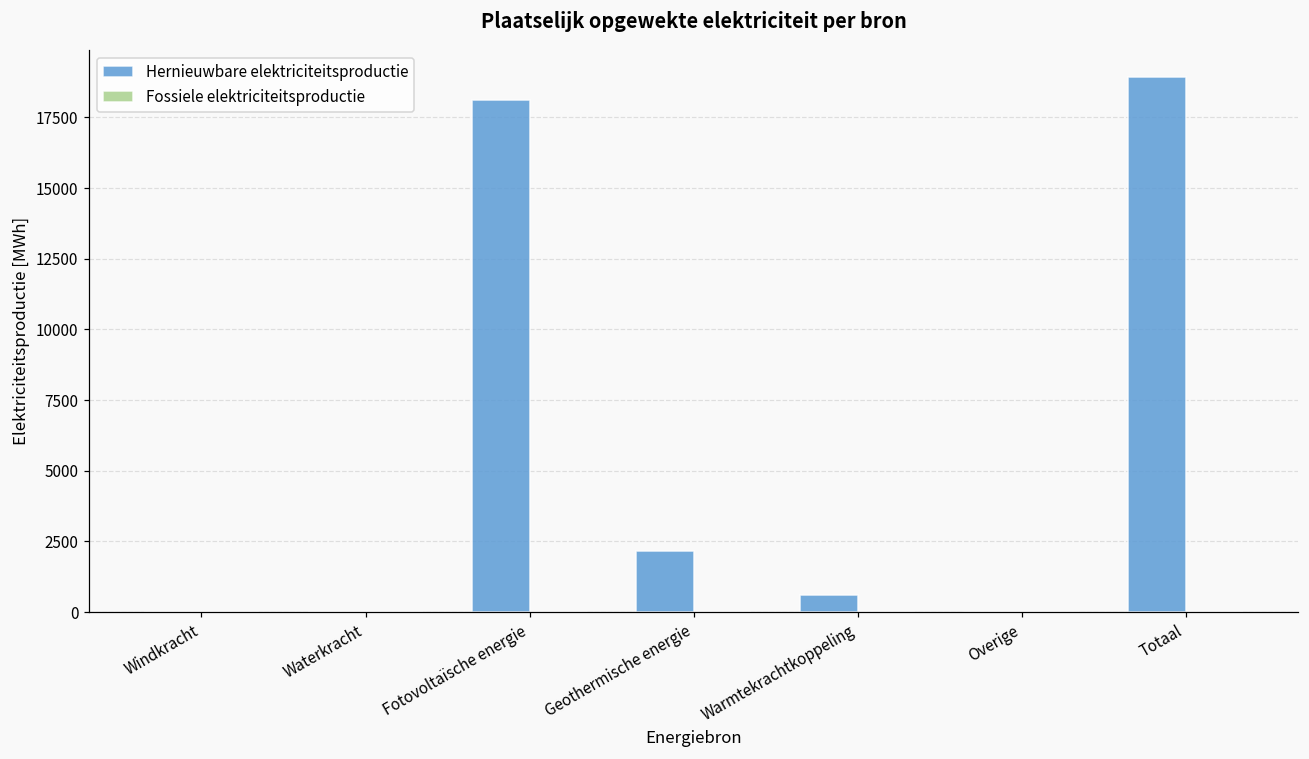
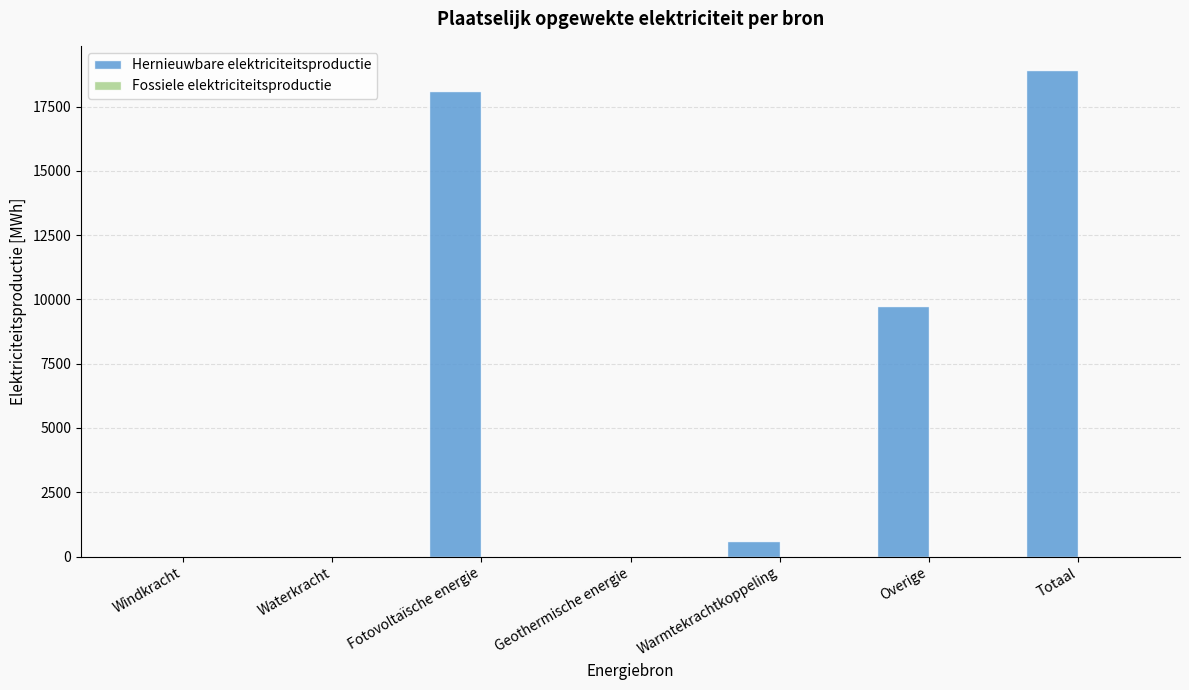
  {
    "Hernieuwbare elektriciteitsproductie": {
      "Windkracht": 0,
      "Waterkracht": 0,
      "Fotovoltaïsche energie": 18100,
-     "Geothermische energie": 2200,
+     "Geothermische energie": 0,
      "Warmtekrachtkoppeling": 600,
-     "Overige": 0,
+     "Overige": 9700,
      "Totaal": 18900
    },
    "Fossiele elektriciteitsproductie": {
      "Windkracht": 0,
      "Waterkracht": 0,
      "Fotovoltaïsche energie": 0,
      "Geothermische energie": 0,
      "Warmtekrachtkoppeling": 0,
      "Overige": 0,
      "Totaal": 0
    }
  }
